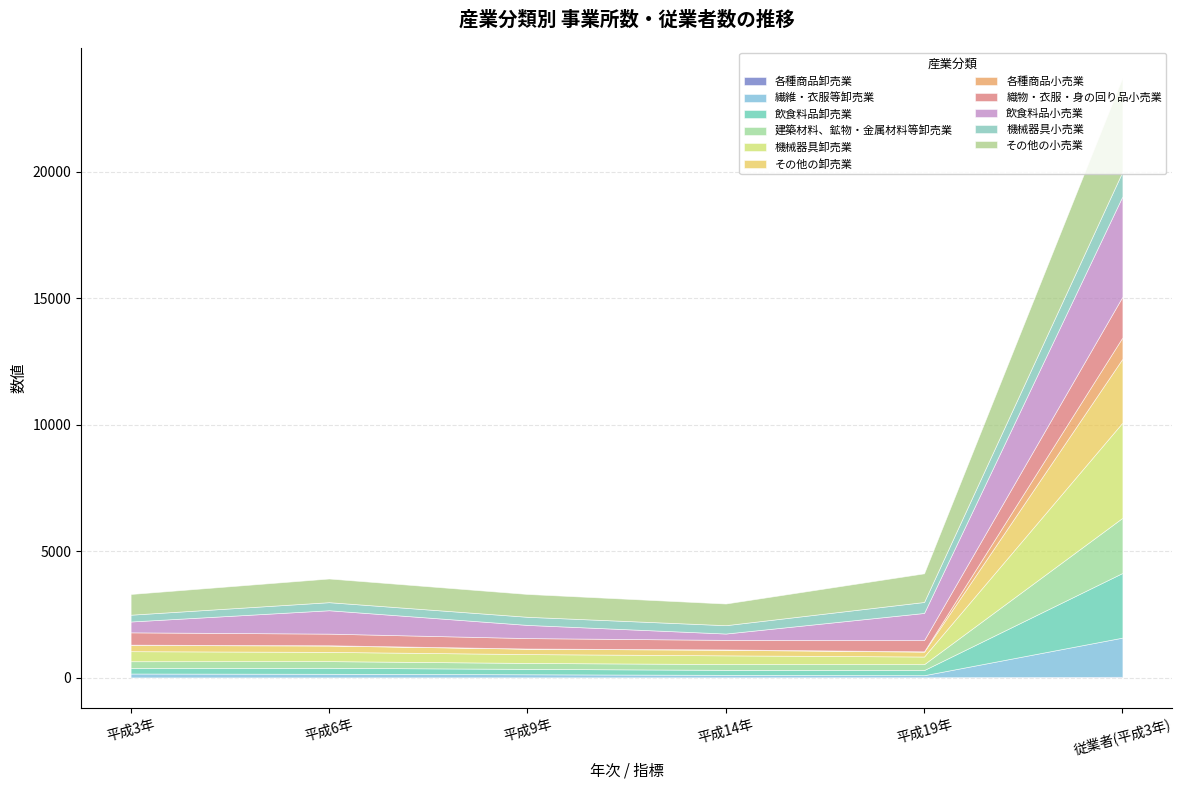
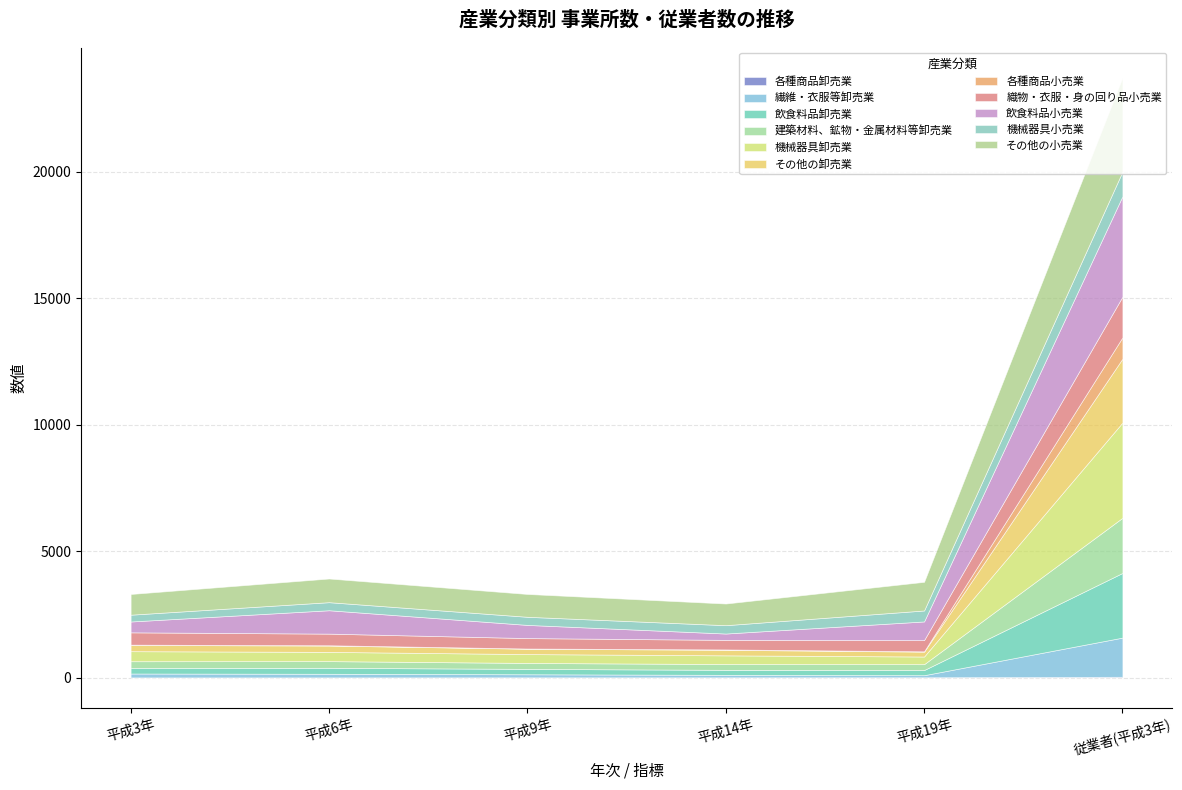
  {
    "飲食料品小売業": {
      "平成3年": 400,
      "平成6年": 900,
      "平成9年": 500,
      "平成14年": 300,
-     "平成19年": 1100,
+     "平成19年": 700,
      "従業者(平成3年)": 4000
    }
  }
